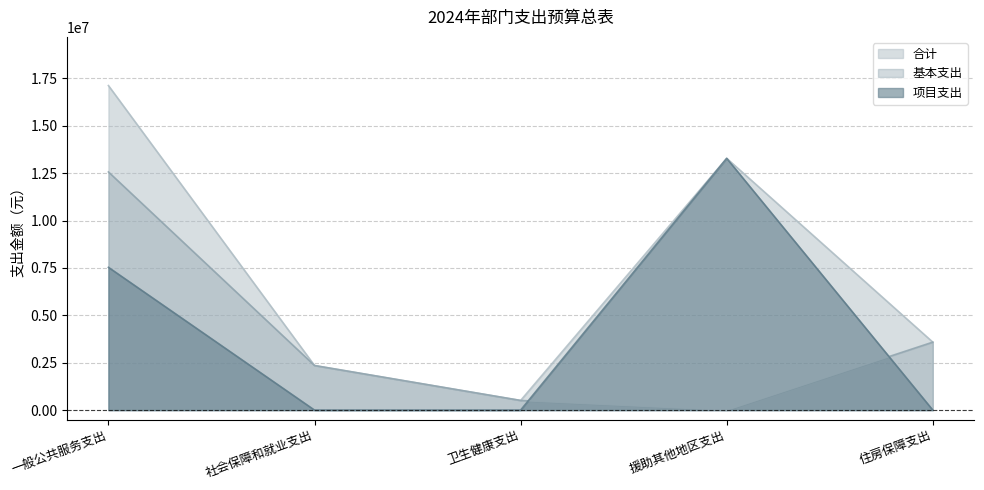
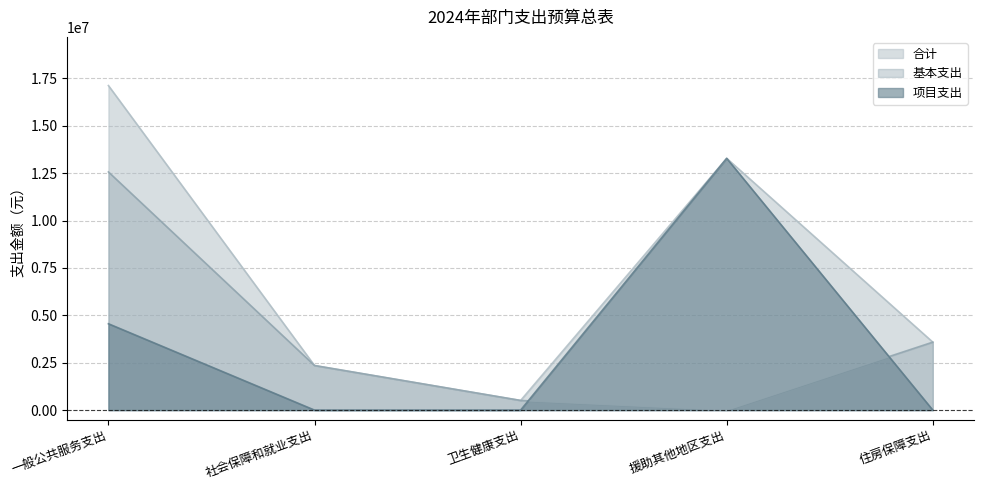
  {
    "项目支出": {
-     "一般公共服务支出": 7500000,
+     "一般公共服务支出": 4600000,
      "社会保障和就业支出": 0,
      "卫生健康支出": 0,
      "住房保障支出": 0
    }
  }
